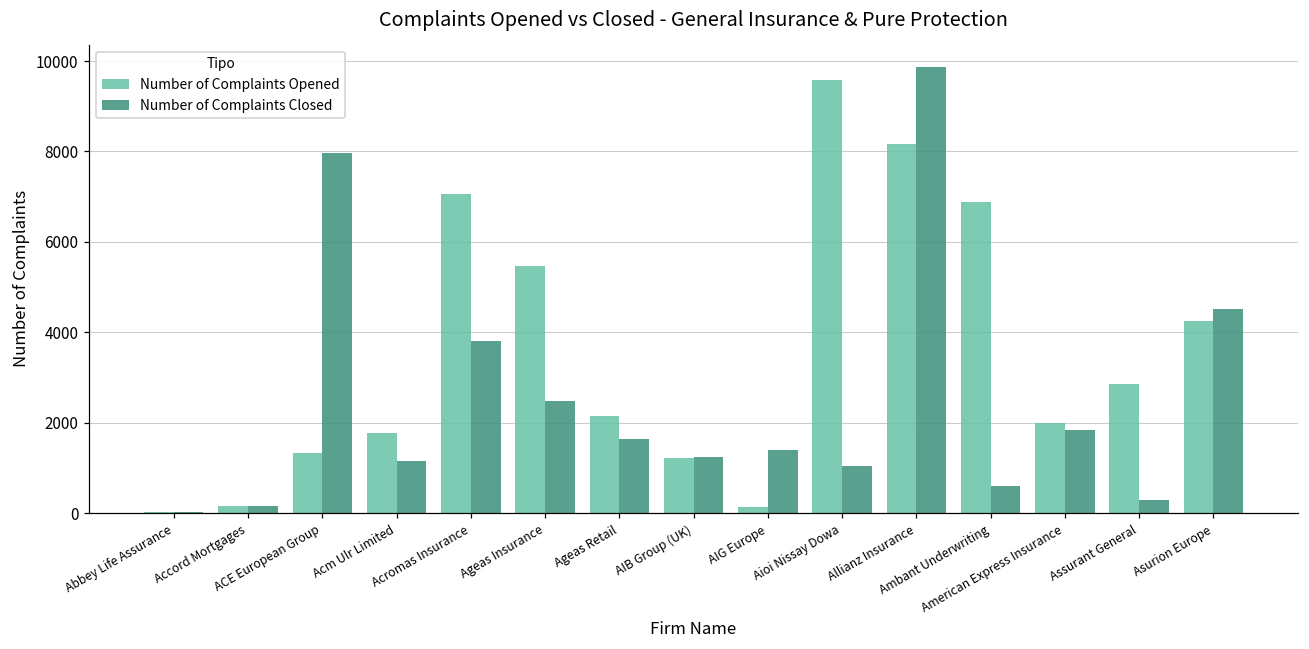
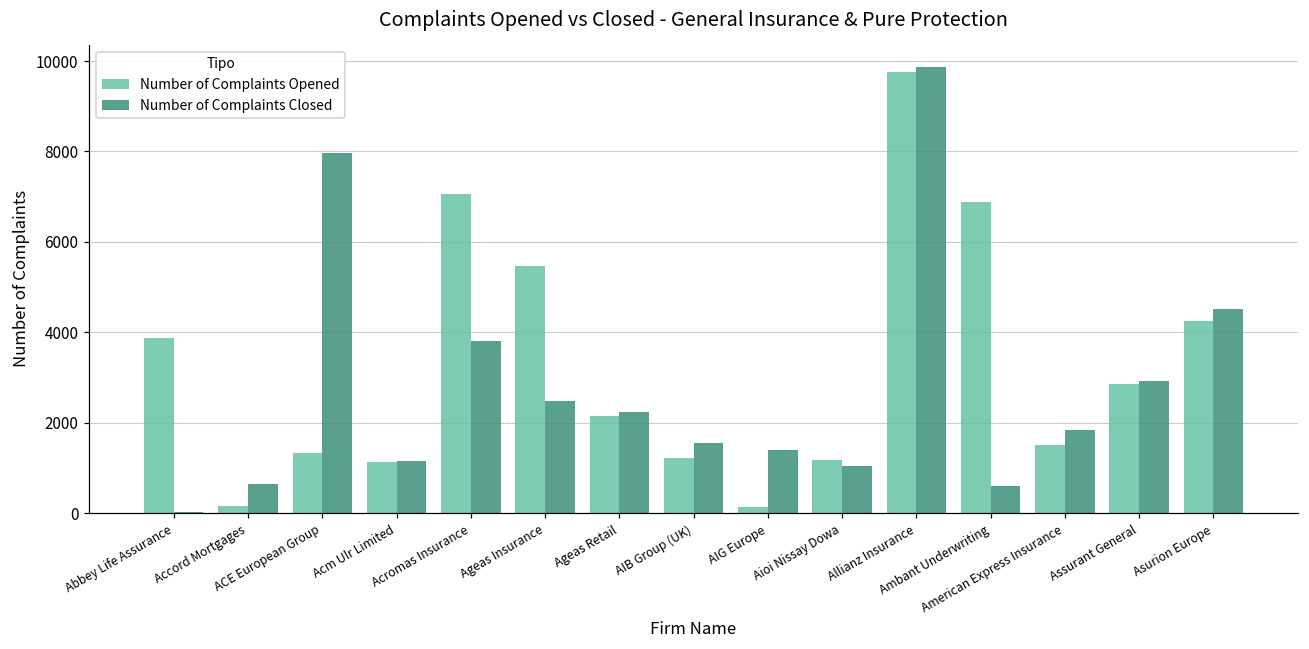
  {
    "Number of Complaints Opened": {
-     "Abbey Life Assurance": 0,
+     "Abbey Life Assurance": 3900,
      "Accord Mortgages": 200,
      "ACE European Group": 1300,
-     "Acm Ulr Limited": 1800,
+     "Acm Ulr Limited": 1100,
      "Acromas Insurance": 7100,
      "Ageas Insurance": 5500,
      "Ageas Retail": 2100,
      "AIB Group (UK)": 1200,
      "AIG Europe": 100,
-     "Aioi Nissay Dowa": 9600,
-     "Allianz Insurance": 8200,
+     "Aioi Nissay Dowa": 1200,
+     "Allianz Insurance": 9800,
      "Ambant Underwriting": 6900,
-     "American Express Insurance": 2000,
+     "American Express Insurance": 1500,
      "Assurant General": 2900,
      "Asurion Europe": 4300
    },
    "Number of Complaints Closed": {
-     "Accord Mortgages": 200,
+     "Accord Mortgages": 600,
      "ACE European Group": 8000,
      "Acm Ulr Limited": 1100,
      "Acromas Insurance": 3800,
      "Ageas Insurance": 2500,
-     "Ageas Retail": 1600,
-     "AIB Group (UK)": 1300,
+     "Ageas Retail": 2200,
+     "AIB Group (UK)": 1600,
      "AIG Europe": 1400,
      "Aioi Nissay Dowa": 1000,
      "Allianz Insurance": 9900,
      "Ambant Underwriting": 600,
      "American Express Insurance": 1800,
-     "Assurant General": 300,
+     "Assurant General": 2900,
      "Asurion Europe": 4500
    }
  }
